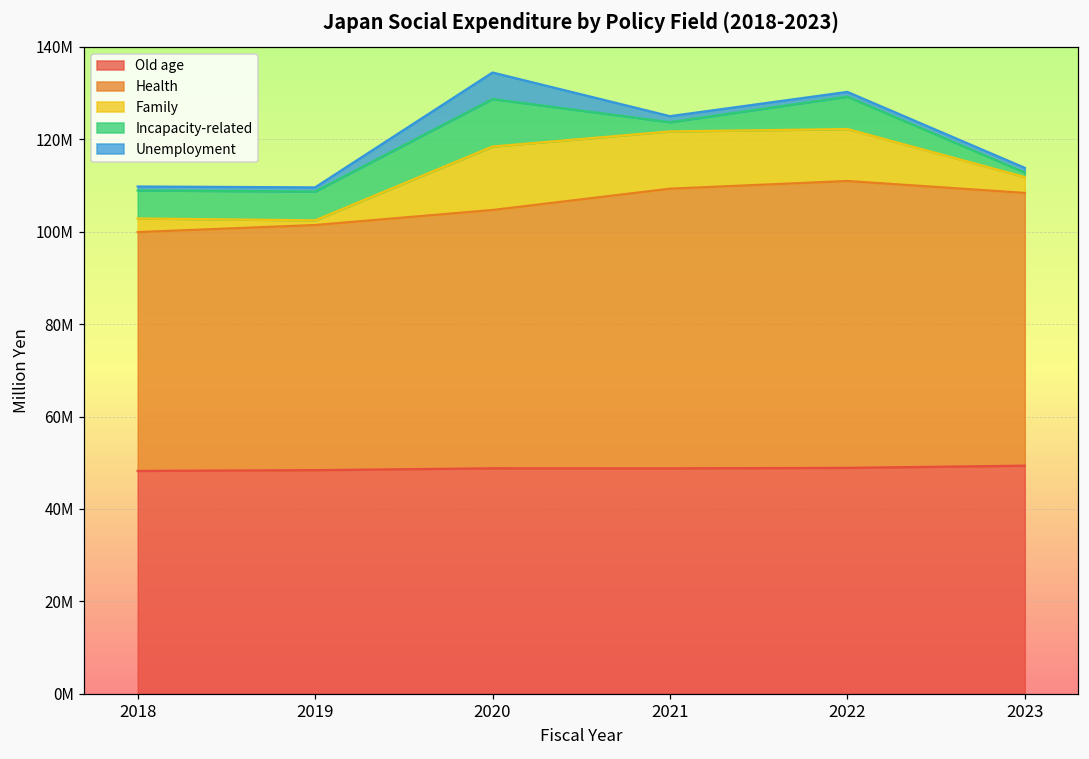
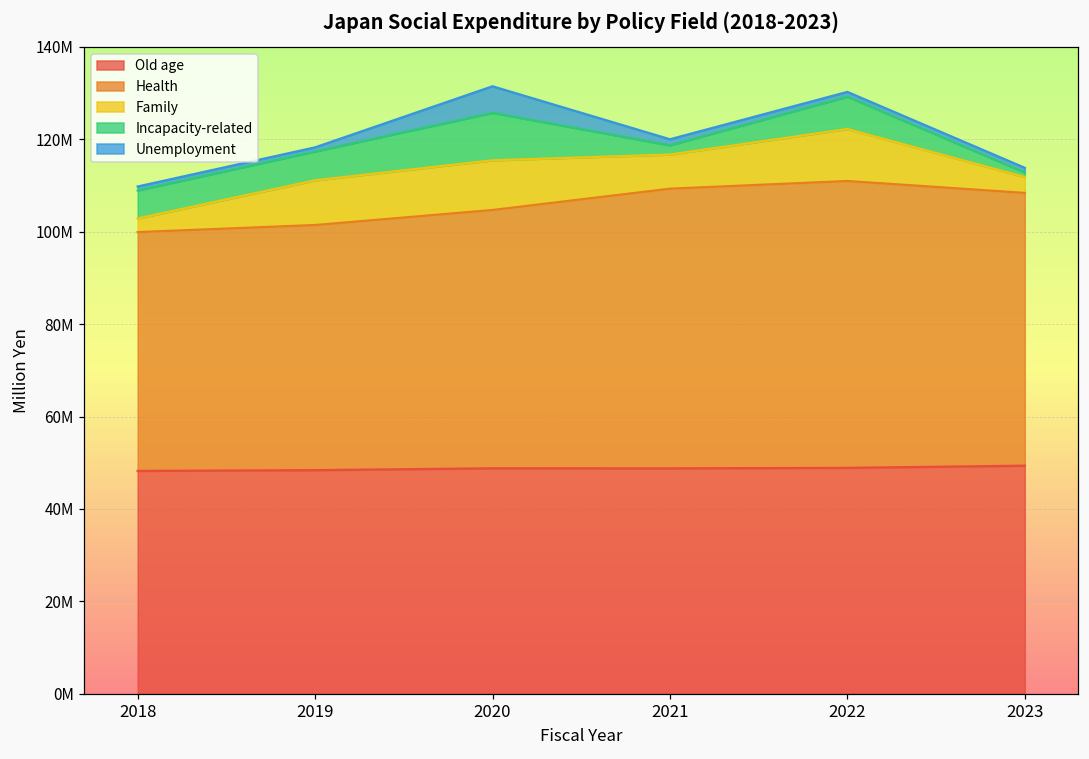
  {
    "Family": {
      "2018": 3000000,
-     "2019": 1000000,
-     "2020": 14000000,
-     "2021": 12000000,
+     "2019": 10000000,
+     "2020": 11000000,
+     "2021": 7000000,
      "2022": 11000000,
      "2023": 3000000
    },
    "Incapacity-related": {
      "2018": 6000000,
      "2019": 6000000,
      "2020": 10000000,
      "2021": 2000000,
      "2022": 7000000,
      "2023": 1000000
    },
    "Unemployment": {
      "2018": 1000000,
      "2019": 1000000,
      "2020": 6000000,
      "2021": 1000000,
      "2022": 1000000,
      "2023": 1000000
    }
  }
